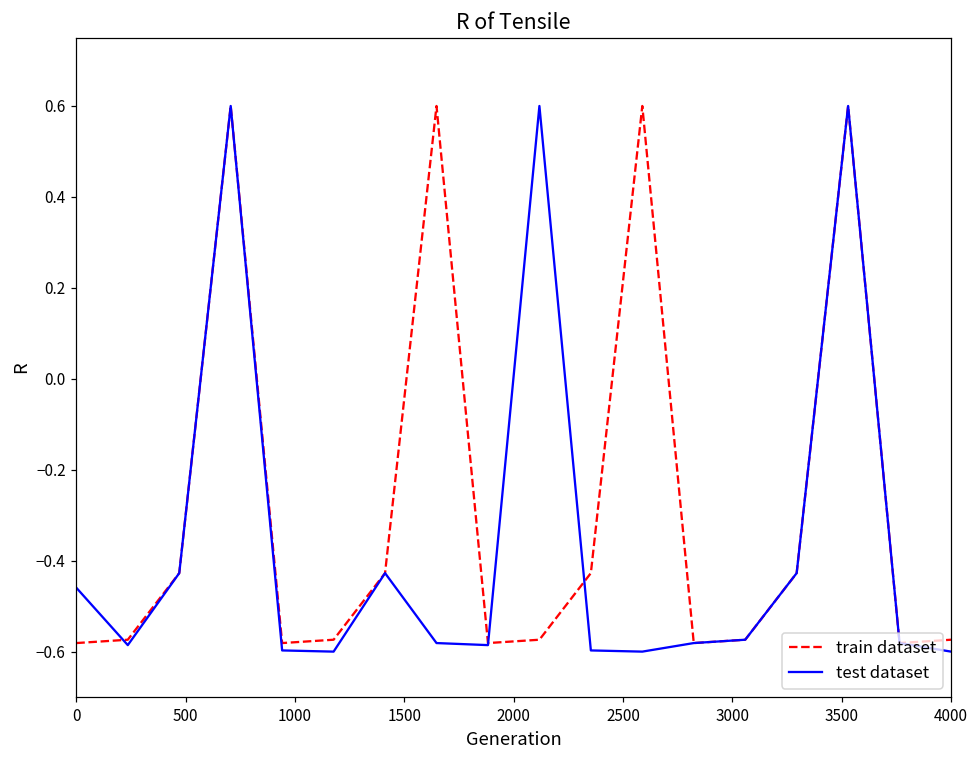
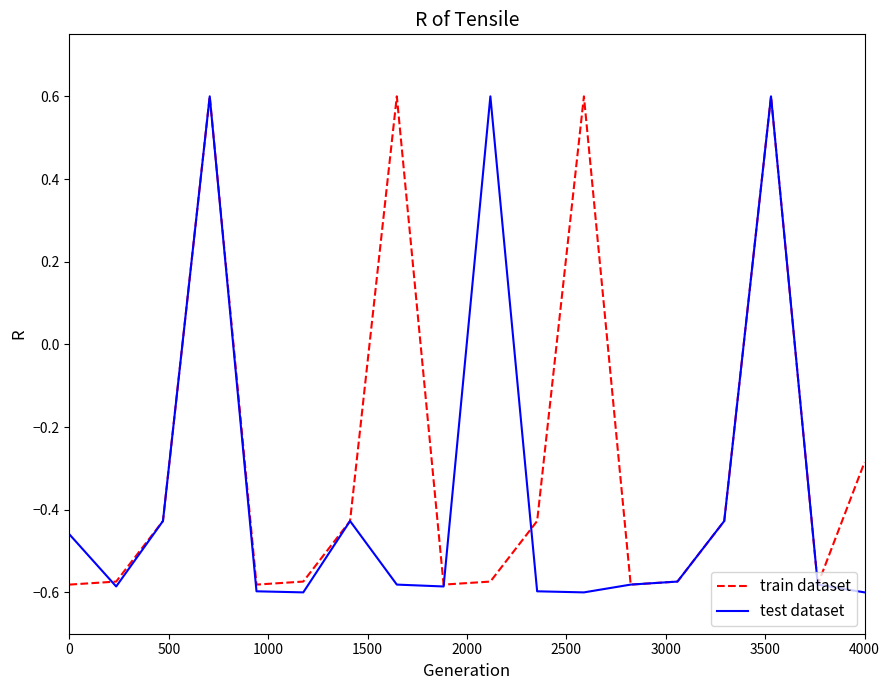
  {
    "train dataset": {
      "0": -0.58,
-     "4000": -0.57
+     "4000": -0.29
    },
    "test dataset": {
      "0": -0.46,
      "4000": -0.60
    }
  }
